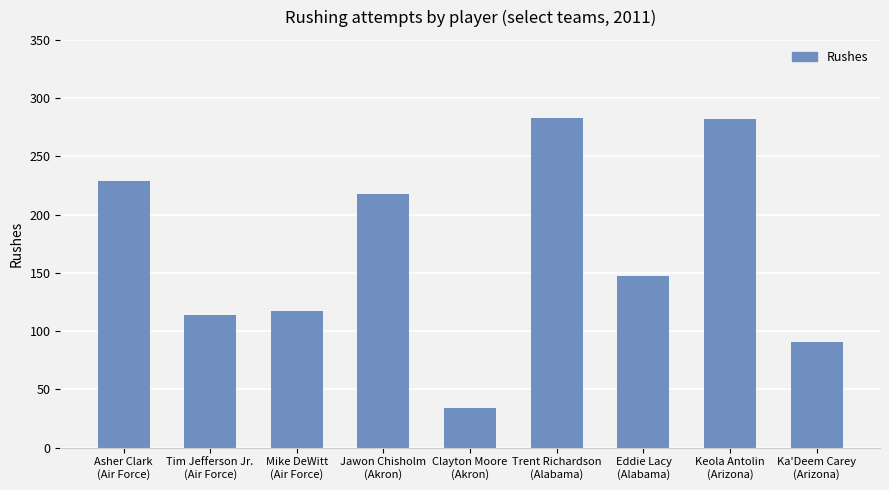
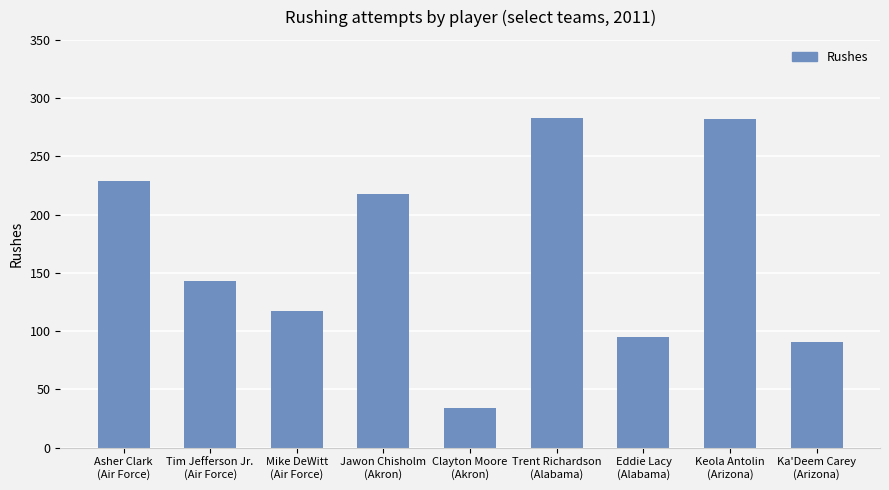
  {
    "Asher Clark (Air Force)": 229,
-   "Tim Jefferson Jr. (Air Force)": 114,
+   "Tim Jefferson Jr. (Air Force)": 143,
    "Mike DeWitt (Air Force)": 117,
    "Jawon Chisholm (Akron)": 218,
    "Clayton Moore (Akron)": 34,
    "Trent Richardson (Alabama)": 283,
-   "Eddie Lacy (Alabama)": 147,
+   "Eddie Lacy (Alabama)": 95,
    "Keola Antolin (Arizona)": 282,
    "Ka'Deem Carey (Arizona)": 91
  }
